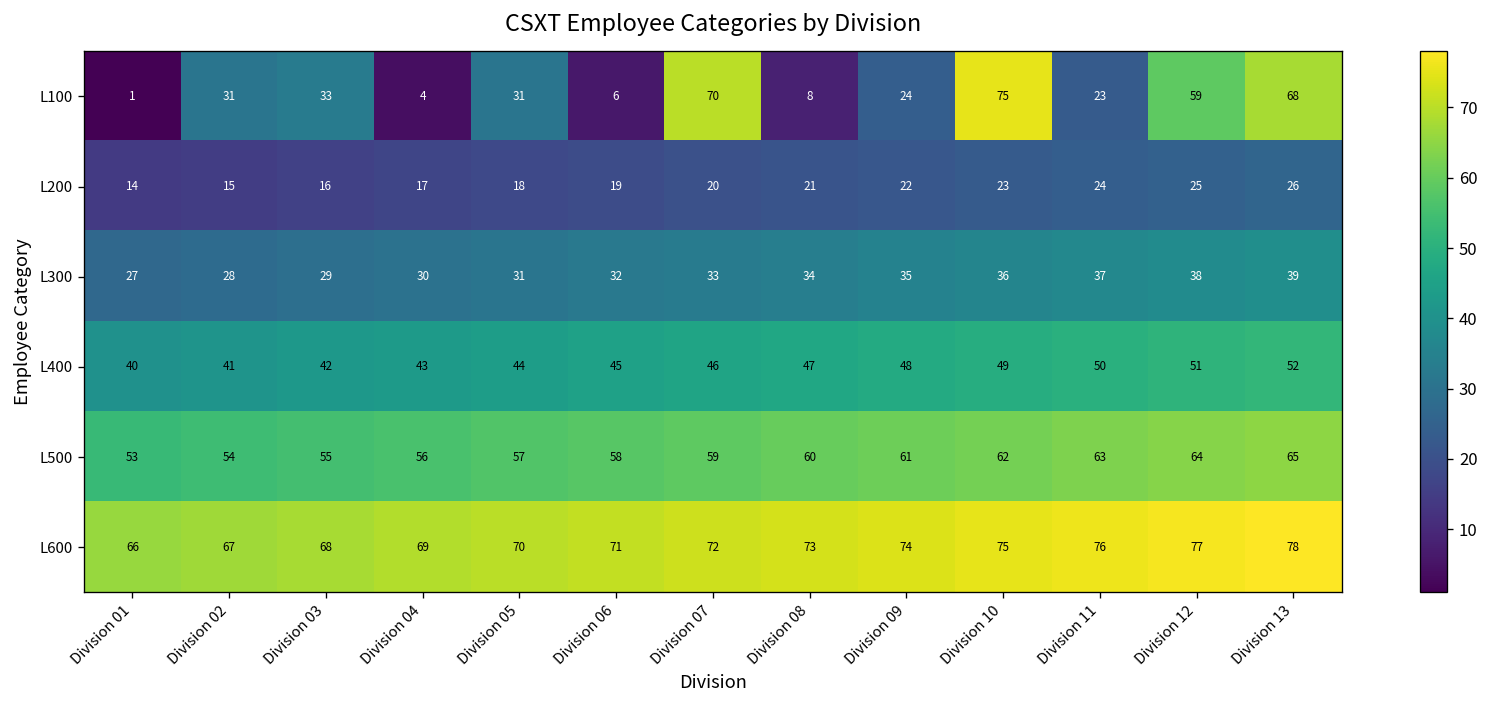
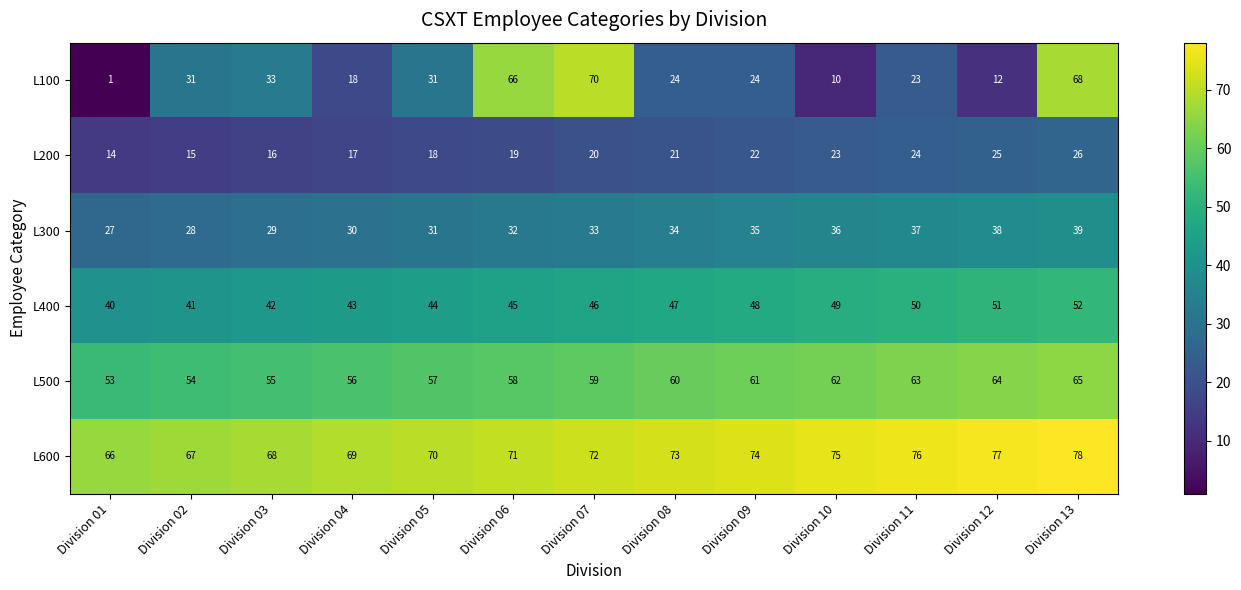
  {
    "L100": {
      "Division 01": 1,
      "Division 02": 31,
      "Division 03": 33,
-     "Division 04": 4,
+     "Division 04": 18,
      "Division 05": 31,
-     "Division 06": 6,
+     "Division 06": 66,
      "Division 07": 70,
-     "Division 08": 8,
+     "Division 08": 24,
      "Division 09": 24,
-     "Division 10": 75,
+     "Division 10": 10,
      "Division 11": 23,
-     "Division 12": 59,
+     "Division 12": 12,
      "Division 13": 68
    },
    "L200": {
      "Division 01": 14,
      "Division 02": 15,
      "Division 03": 16,
      "Division 04": 17,
      "Division 05": 18,
      "Division 06": 19,
      "Division 07": 20,
      "Division 08": 21,
      "Division 09": 22,
      "Division 10": 23,
      "Division 11": 24,
      "Division 12": 25,
      "Division 13": 26
    },
    "L300": {
      "Division 01": 27,
      "Division 02": 28,
      "Division 03": 29,
      "Division 04": 30,
      "Division 05": 31,
      "Division 06": 32,
      "Division 07": 33,
      "Division 08": 34,
      "Division 09": 35,
      "Division 10": 36,
      "Division 11": 37,
      "Division 12": 38,
      "Division 13": 39
    },
    "L400": {
      "Division 01": 40,
      "Division 02": 41,
      "Division 03": 42,
      "Division 04": 43,
      "Division 05": 44,
      "Division 06": 45,
      "Division 07": 46,
      "Division 08": 47,
      "Division 09": 48,
      "Division 10": 49,
      "Division 11": 50,
      "Division 12": 51,
      "Division 13": 52
    },
    "L500": {
      "Division 01": 53,
      "Division 02": 54,
      "Division 03": 55,
      "Division 04": 56,
      "Division 05": 57,
      "Division 06": 58,
      "Division 07": 59,
      "Division 08": 60,
      "Division 09": 61,
      "Division 10": 62,
      "Division 11": 63,
      "Division 12": 64,
      "Division 13": 65
    },
    "L600": {
      "Division 01": 66,
      "Division 02": 67,
      "Division 03": 68,
      "Division 04": 69,
      "Division 05": 70,
      "Division 06": 71,
      "Division 07": 72,
      "Division 08": 73,
      "Division 09": 74,
      "Division 10": 75,
      "Division 11": 76,
      "Division 12": 77,
      "Division 13": 78
    }
  }
